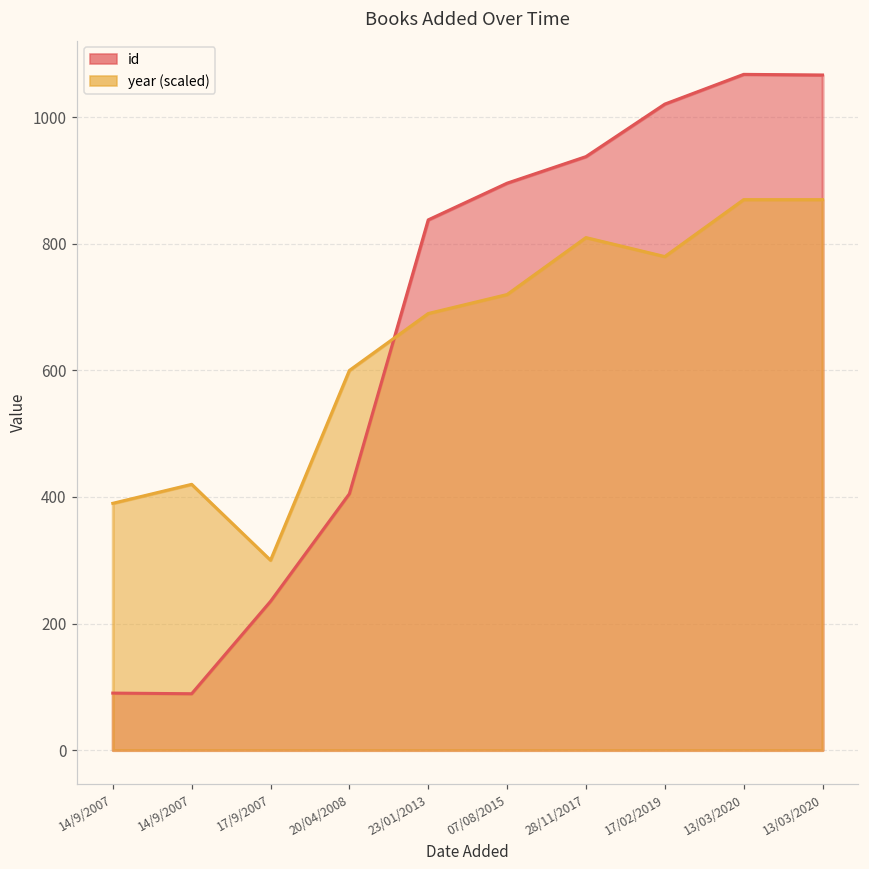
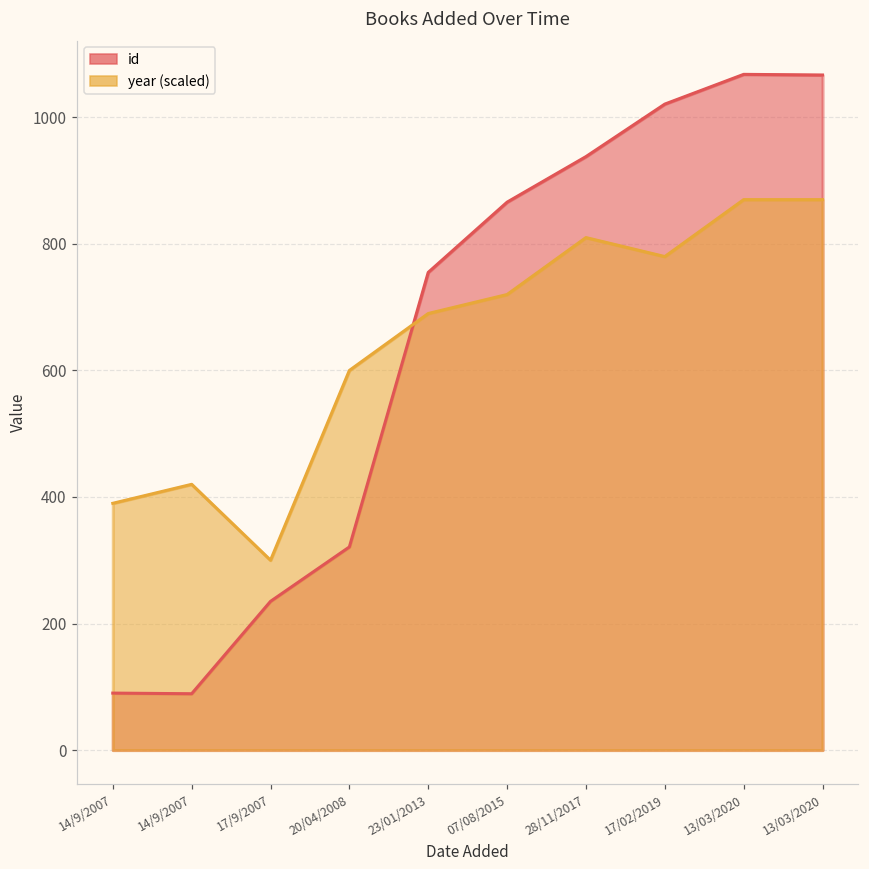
  {
    "id": {
      "17/9/2007": 240,
-     "20/04/2008": 410,
-     "23/01/2013": 840,
-     "07/08/2015": 900,
+     "20/04/2008": 320,
+     "23/01/2013": 760,
+     "07/08/2015": 870,
      "28/11/2017": 940,
      "17/02/2019": 1020
    },
    "year (scaled)": {
      "17/9/2007": 300,
      "20/04/2008": 600,
      "23/01/2013": 690,
      "07/08/2015": 720,
      "28/11/2017": 810,
      "17/02/2019": 780
    }
  }
